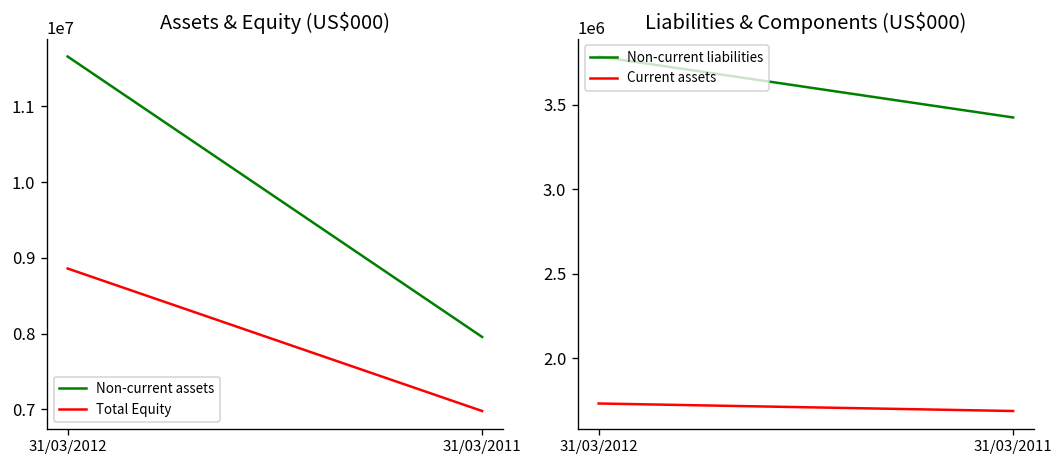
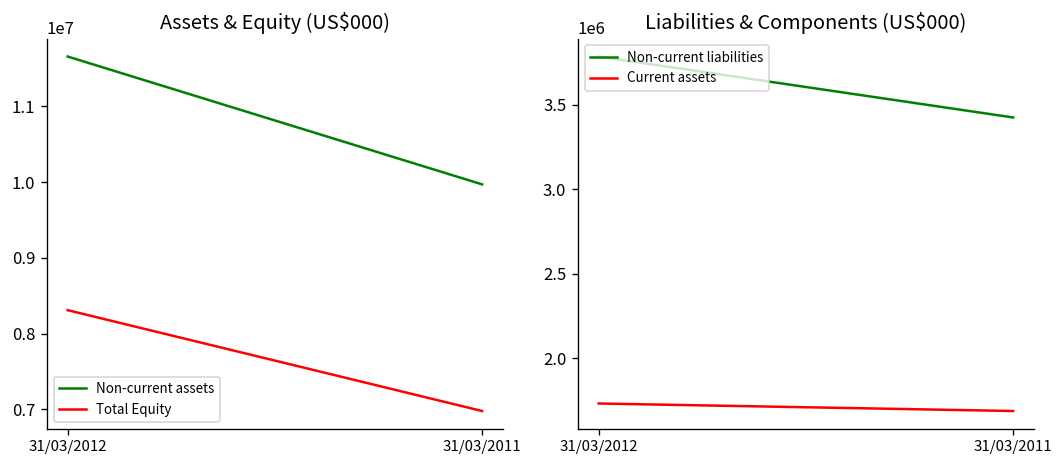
  {
    "Assets & Equity (US$000)": {
      "Non-current assets": {
        "31/03/2012": 11700000,
-       "31/03/2011": 8000000
+       "31/03/2011": 10000000
      },
      "Total Equity": {
-       "31/03/2012": 8900000,
+       "31/03/2012": 8300000,
        "31/03/2011": 7000000
      }
    },
    "Liabilities & Components (US$000)": {
      "Non-current liabilities": {
        "31/03/2011": 3430000
      },
      "Current assets": {
        "31/03/2012": 1730000,
        "31/03/2011": 1690000
      }
    }
  }
